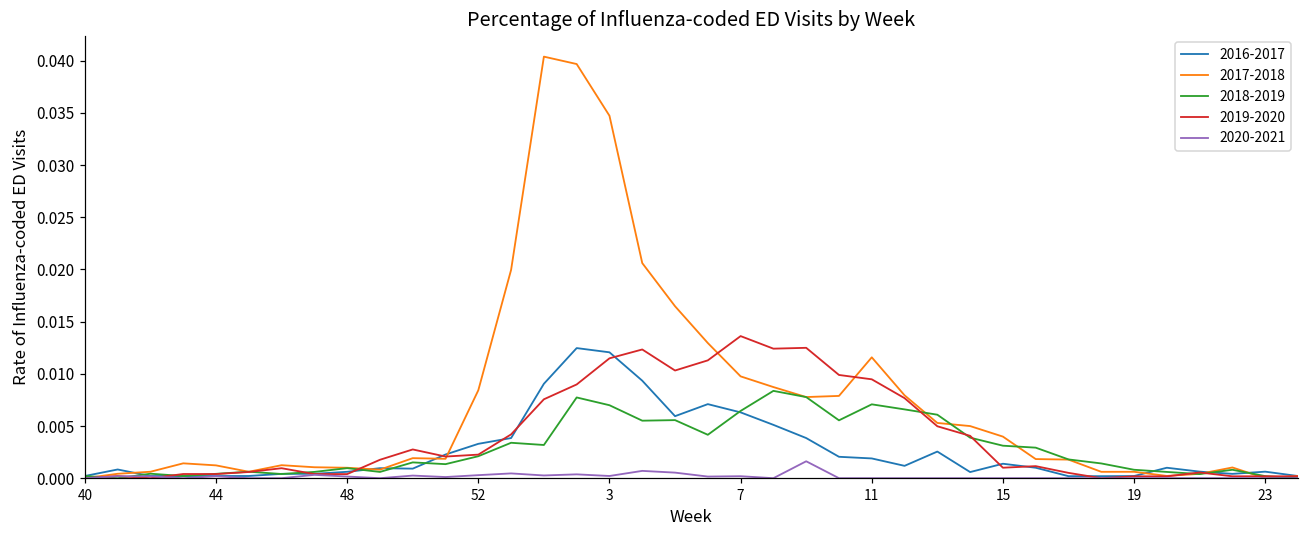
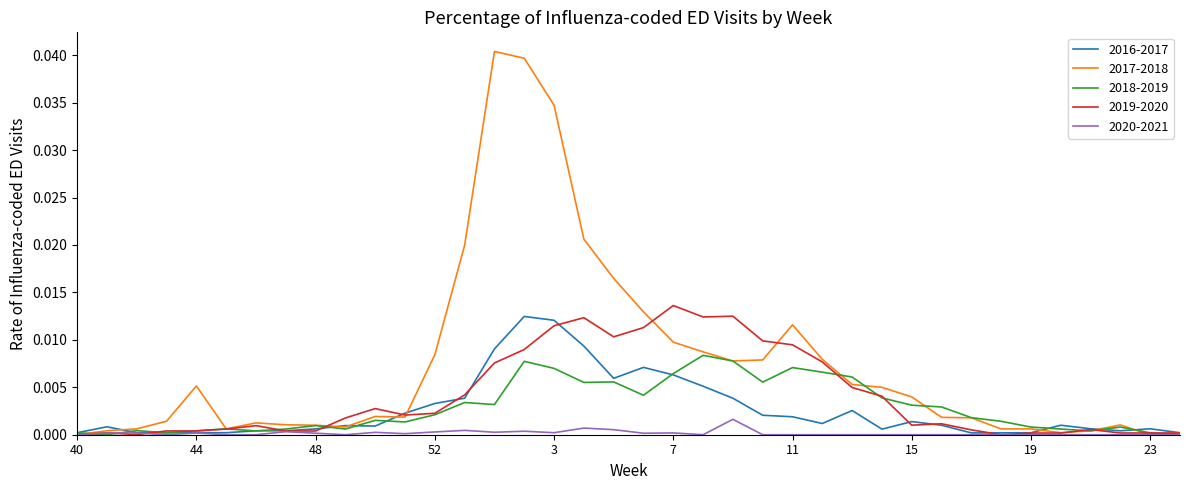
  {
    "2016-2017": {
      "52": 0.003
    },
    "2017-2018": {
-     "44": 0.001,
+     "44": 0.005,
      "52": 0.008
    },
    "2020-2021": {
      "52": 0.000
    }
  }
